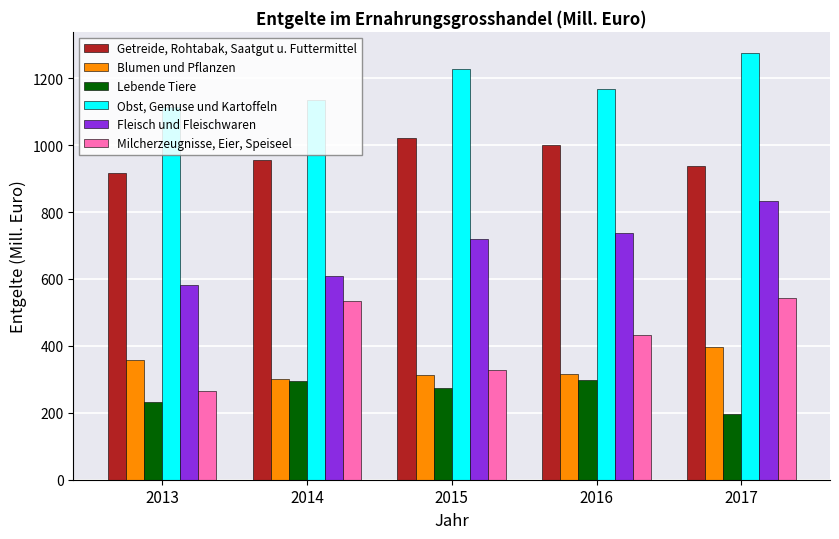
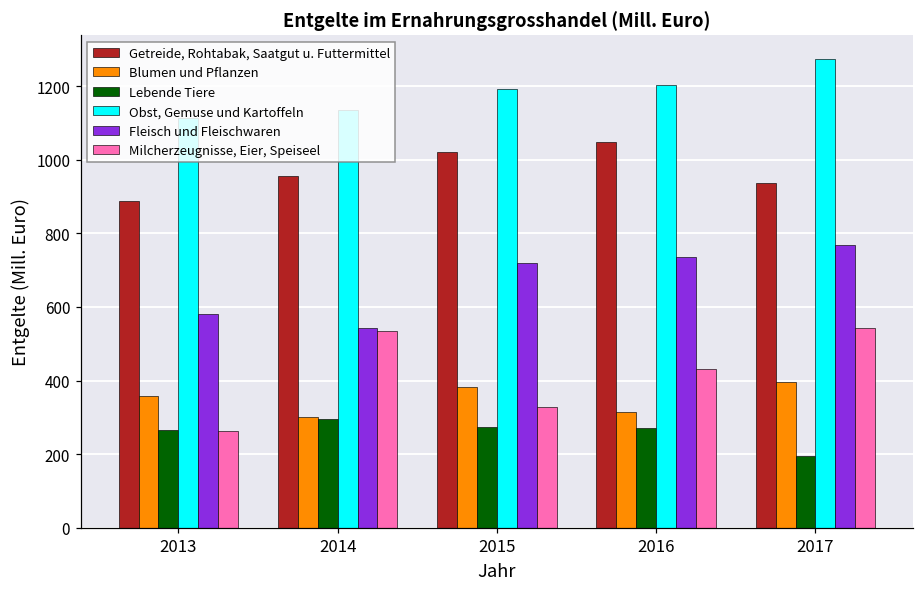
  {
    "Getreide, Rohtabak, Saatgut u. Futtermittel": {
-     "2013": 920,
+     "2013": 890,
      "2014": 960,
      "2015": 1020,
-     "2016": 1000,
+     "2016": 1050,
      "2017": 940
    },
    "Blumen und Pflanzen": {
      "2013": 360,
      "2014": 300,
-     "2015": 310,
+     "2015": 380,
      "2016": 320,
      "2017": 400
    },
    "Lebende Tiere": {
-     "2013": 230,
+     "2013": 270,
      "2014": 300,
      "2015": 270,
-     "2016": 300,
+     "2016": 270,
      "2017": 200
    },
    "Obst, Gemuse und Kartoffeln": {
-     "2015": 1230,
-     "2016": 1170,
+     "2015": 1190,
+     "2016": 1200,
      "2017": 1280
    },
    "Fleisch und Fleischwaren": {
      "2013": 580,
-     "2014": 610,
+     "2014": 540,
      "2015": 720,
      "2016": 740,
-     "2017": 830
+     "2017": 770
    },
    "Milcherzeugnisse, Eier, Speiseel": {
      "2013": 260,
      "2014": 540,
      "2015": 330,
      "2016": 430,
      "2017": 540
    }
  }
